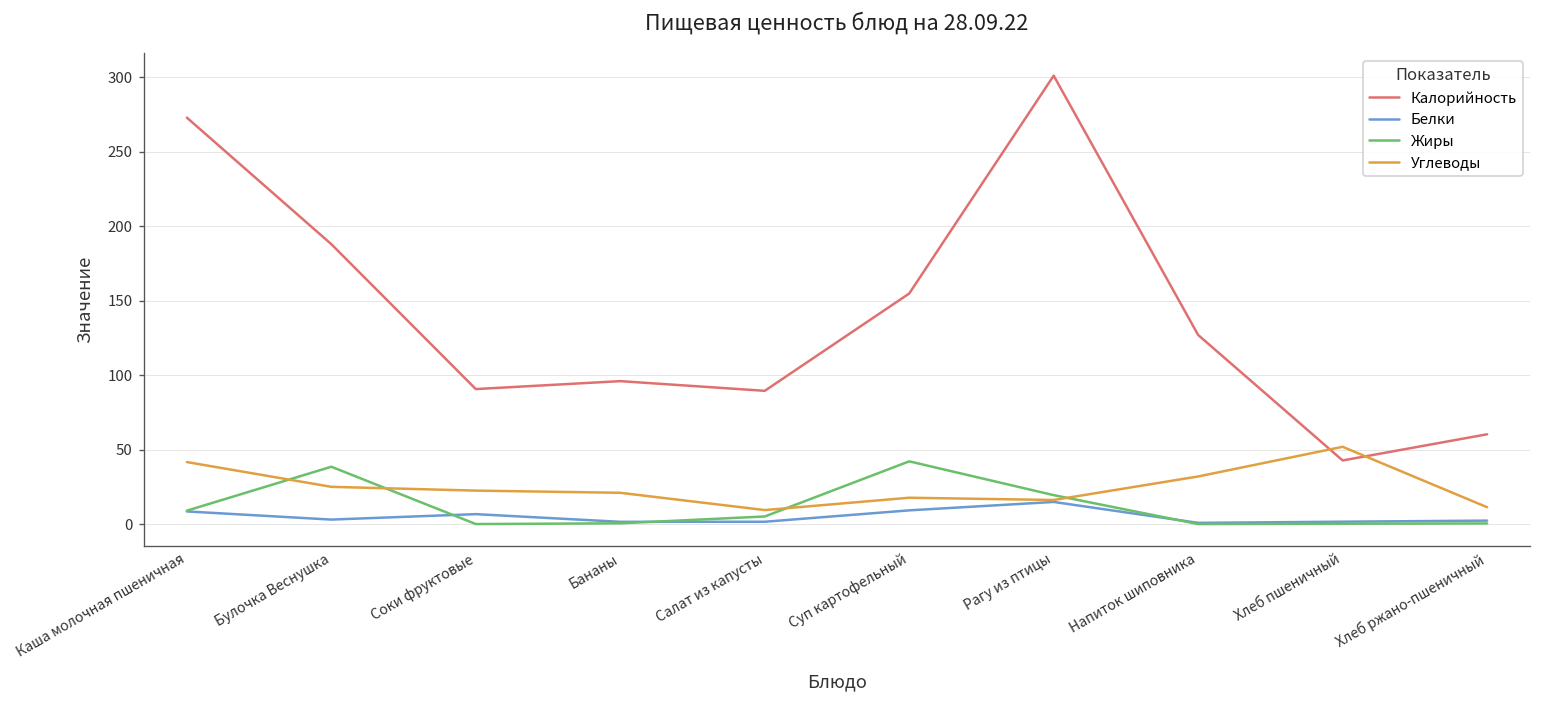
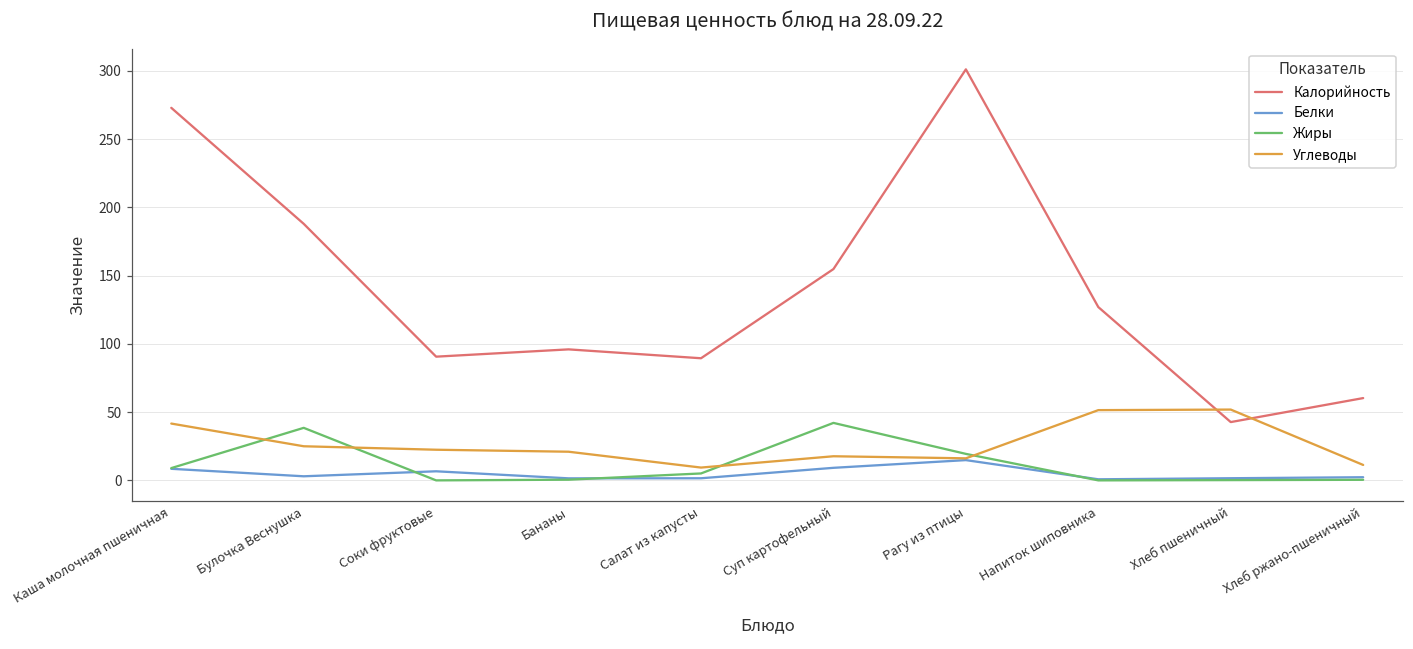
  {
    "Калорийность": {
      "Каша молочная пшеничная": 273,
      "Булочка Веснушка": 188,
      "Соки фруктовые": 91,
      "Бананы": 96,
      "Салат из капусты": 89,
      "Суп картофельный": 155,
      "Рагу из птицы": 301,
      "Напиток шиповника": 127,
      "Хлеб пшеничный": 43,
      "Хлеб ржано-пшеничный": 60
    },
    "Белки": {
      "Булочка Веснушка": 3,
      "Соки фруктовые": 7,
      "Салат из капусты": 2,
      "Суп картофельный": 9
    },
    "Жиры": {
      "Булочка Веснушка": 39,
      "Соки фруктовые": 0,
      "Салат из капусты": 5,
      "Суп картофельный": 42,
      "Рагу из птицы": 19
    },
    "Углеводы": {
      "Каша молочная пшеничная": 42,
      "Булочка Веснушка": 25,
      "Соки фруктовые": 22,
      "Бананы": 21,
      "Салат из капусты": 9,
      "Суп картофельный": 18,
-     "Напиток шиповника": 32,
+     "Напиток шиповника": 51,
      "Хлеб пшеничный": 52,
      "Хлеб ржано-пшеничный": 11
    }
  }
